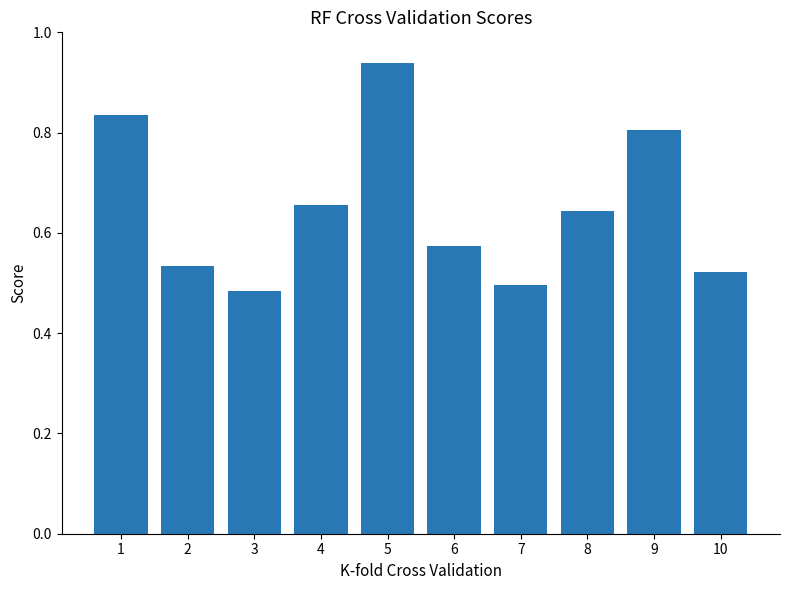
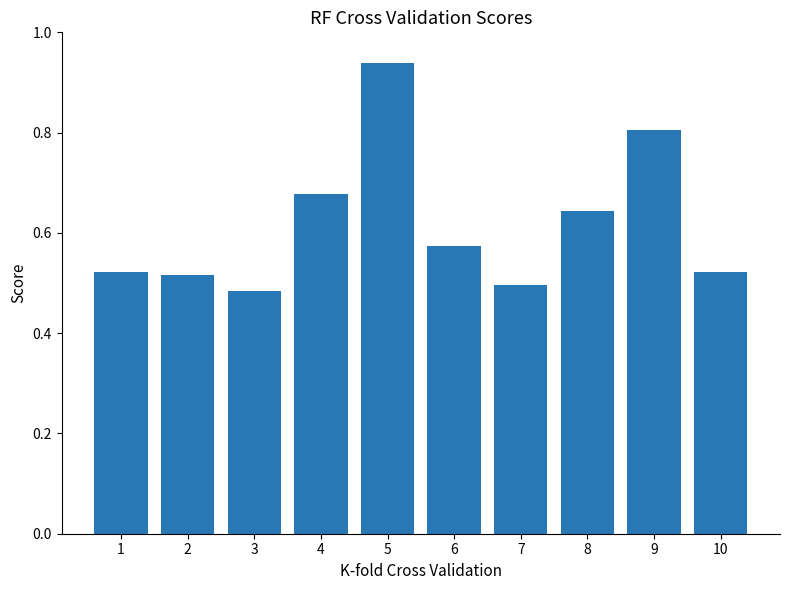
  {
-   "1": 0.83,
-   "2": 0.53,
+   "1": 0.52,
+   "2": 0.52,
    "3": 0.48,
-   "4": 0.65,
+   "4": 0.68,
    "5": 0.94,
    "6": 0.57,
    "7": 0.50,
    "8": 0.64,
    "9": 0.81,
    "10": 0.52
  }
